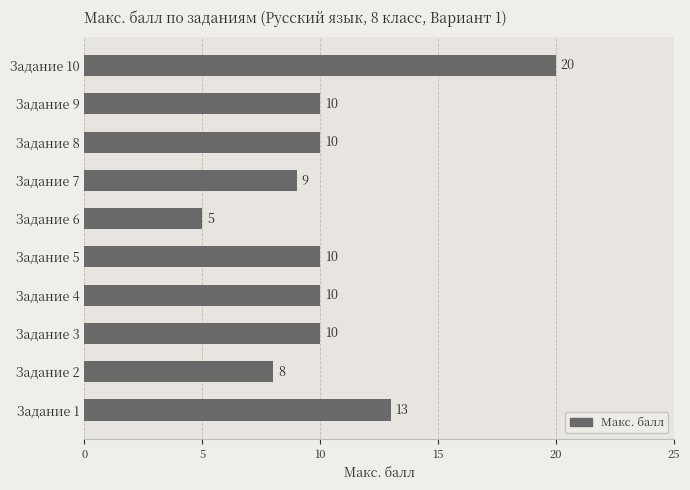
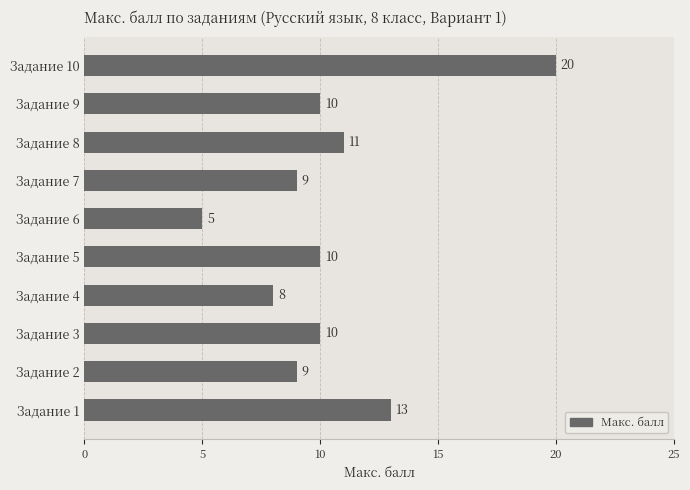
  {
    "Задание 10": 20,
    "Задание 9": 10,
-   "Задание 8": 10,
+   "Задание 8": 11,
    "Задание 7": 9,
    "Задание 6": 5,
    "Задание 5": 10,
-   "Задание 4": 10,
+   "Задание 4": 8,
    "Задание 3": 10,
-   "Задание 2": 8,
+   "Задание 2": 9,
    "Задание 1": 13
  }
